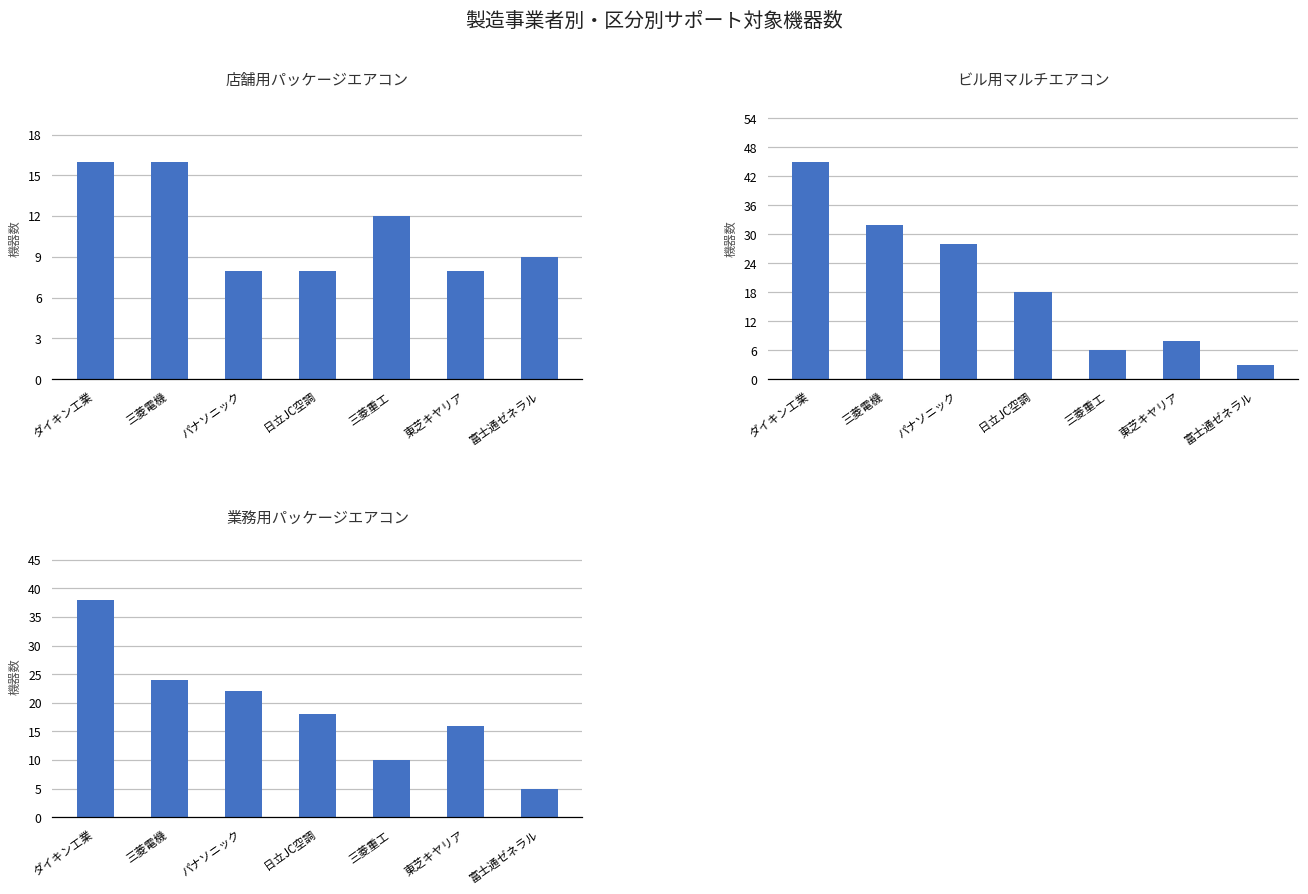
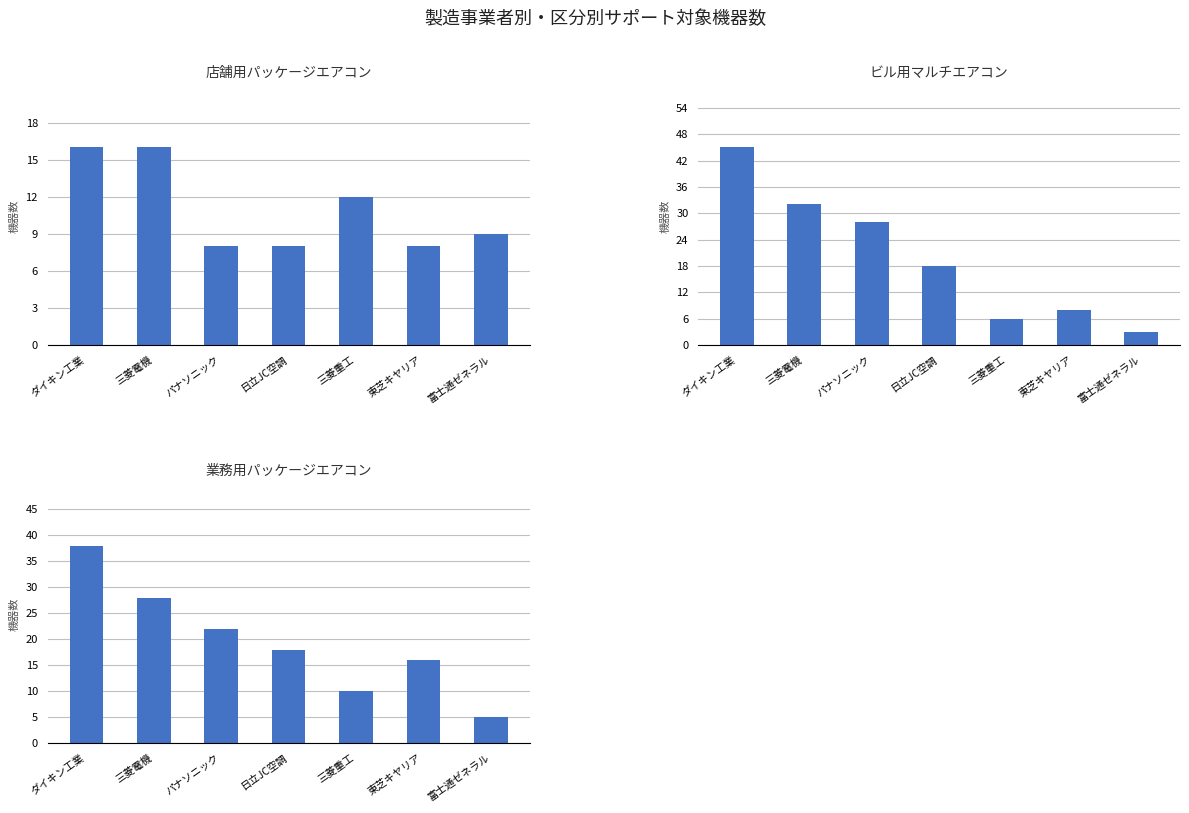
  {
    "店舗用パッケージエアコン": {
      "ダイキン工業": 16.0,
      "三菱電機": 16.0,
      "パナソニック": 8.0,
      "日立JC空調": 8.0,
      "三菱重工": 12.0,
      "東芝キヤリア": 8.0,
      "富士通ゼネラル": 9.0
    },
    "ビル用マルチエアコン": {
      "ダイキン工業": 45,
      "三菱電機": 32,
      "パナソニック": 28,
      "日立JC空調": 18,
      "三菱重工": 6,
      "東芝キヤリア": 8,
      "富士通ゼネラル": 3
    },
    "業務用パッケージエアコン": {
      "ダイキン工業": 38,
-     "三菱電機": 24,
+     "三菱電機": 28,
      "パナソニック": 22,
      "日立JC空調": 18,
      "三菱重工": 10,
      "東芝キヤリア": 16,
      "富士通ゼネラル": 5
    }
  }
